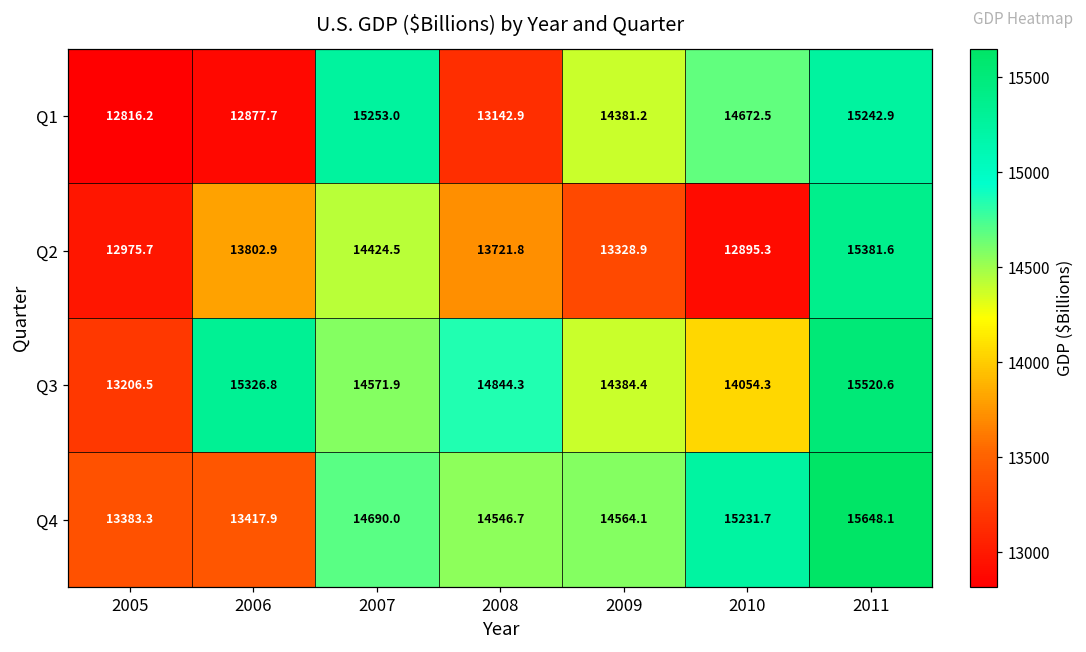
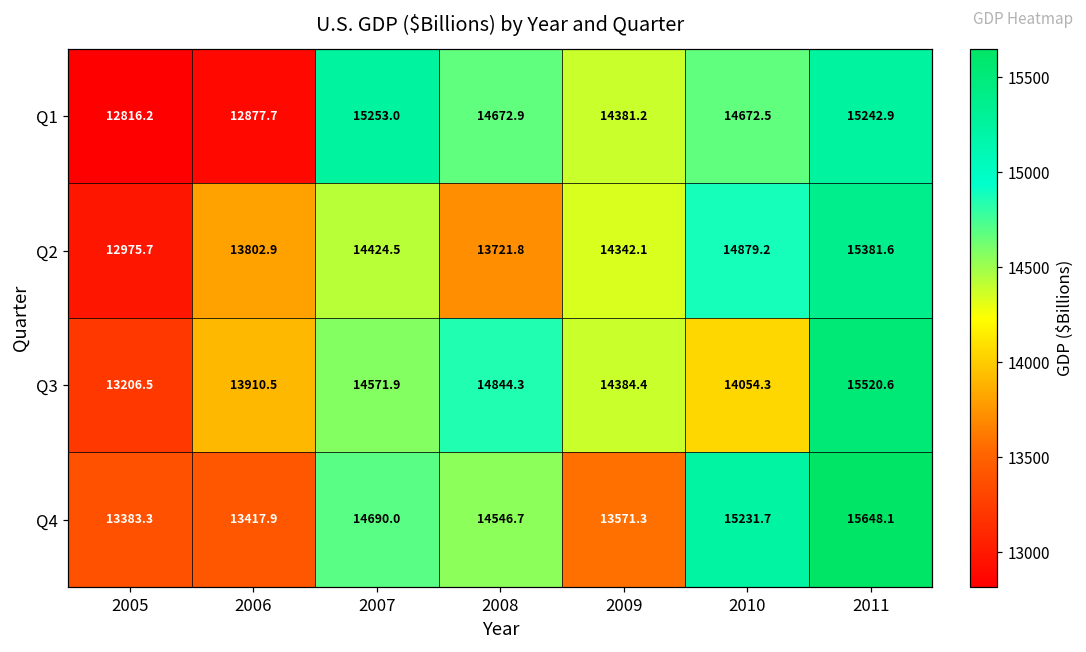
  {
    "Q1": {
      "2005": 12816.2,
      "2006": 12877.7,
      "2007": 15253.0,
-     "2008": 13142.9,
+     "2008": 14672.9,
      "2009": 14381.2,
      "2010": 14672.5,
      "2011": 15242.9
    },
    "Q2": {
      "2005": 12975.7,
      "2006": 13802.9,
      "2007": 14424.5,
      "2008": 13721.8,
-     "2009": 13328.9,
-     "2010": 12895.3,
+     "2009": 14342.1,
+     "2010": 14879.2,
      "2011": 15381.6
    },
    "Q3": {
      "2005": 13206.5,
-     "2006": 15326.8,
+     "2006": 13910.5,
      "2007": 14571.9,
      "2008": 14844.3,
      "2009": 14384.4,
      "2010": 14054.3,
      "2011": 15520.6
    },
    "Q4": {
      "2005": 13383.3,
      "2006": 13417.9,
      "2007": 14690.0,
      "2008": 14546.7,
-     "2009": 14564.1,
+     "2009": 13571.3,
      "2010": 15231.7,
      "2011": 15648.1
    }
  }
